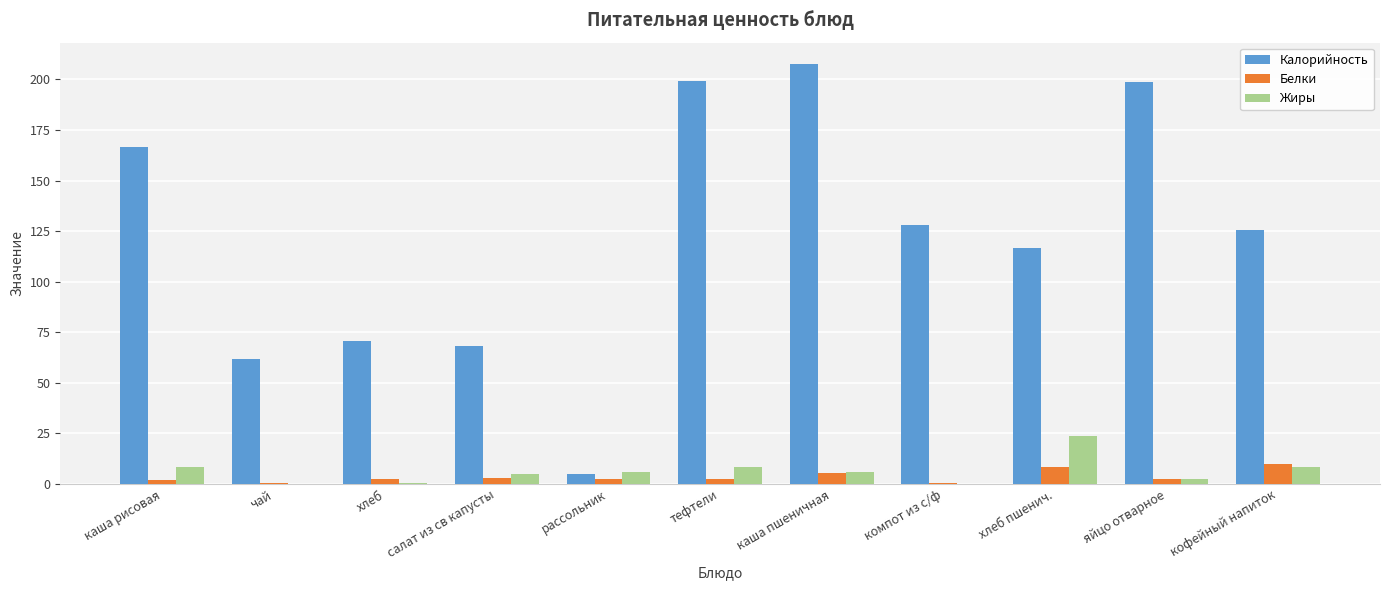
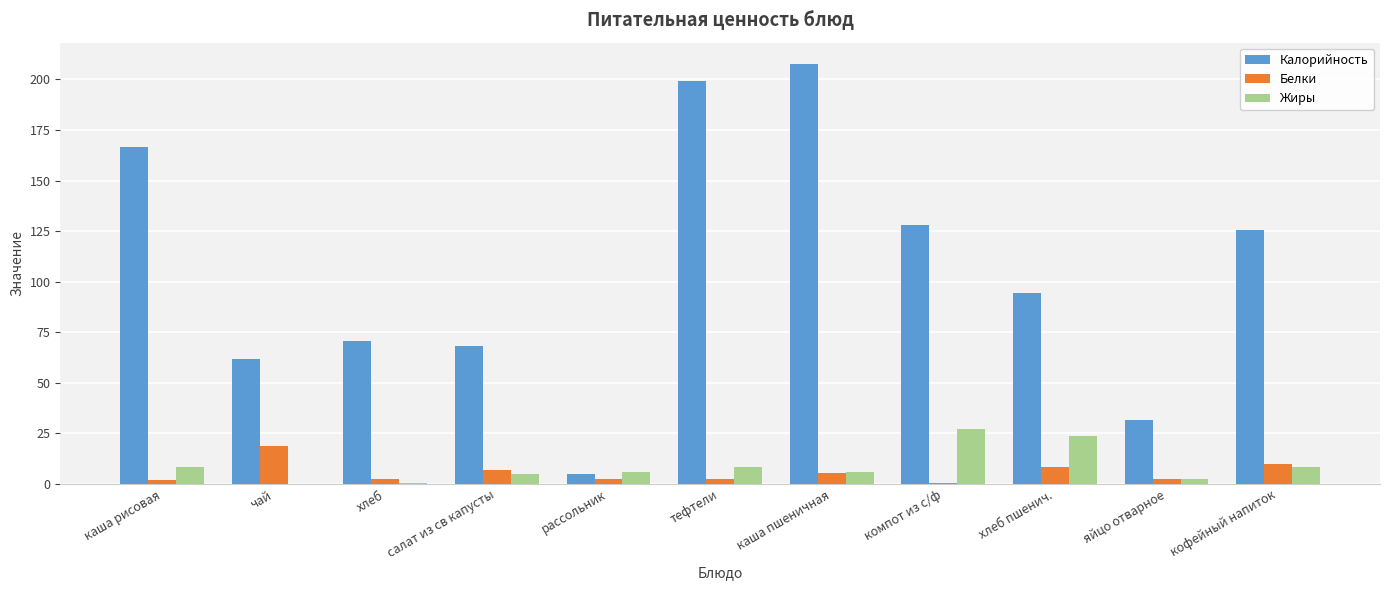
  {
    "Калорийность": {
      "каша рисовая": 167,
      "чай": 62,
      "хлеб": 71,
      "салат из св капусты": 68,
      "рассольник": 5,
      "тефтели": 199,
      "каша пшеничная": 208,
      "компот из с/ф": 128,
-     "хлеб пшенич.": 117,
-     "яйцо отварное": 199,
+     "хлеб пшенич.": 94,
+     "яйцо отварное": 32,
      "кофейный напиток": 126
    },
    "Белки": {
      "каша рисовая": 2,
-     "чай": 0,
+     "чай": 19,
      "хлеб": 2,
-     "салат из св капусты": 3,
+     "салат из св капусты": 7,
      "рассольник": 3,
      "тефтели": 2,
      "каша пшеничная": 5,
      "хлеб пшенич.": 9,
      "яйцо отварное": 3,
      "кофейный напиток": 10
    },
    "Жиры": {
      "каша рисовая": 8,
      "чай": 0,
      "салат из св капусты": 5,
      "рассольник": 6,
      "тефтели": 8,
      "каша пшеничная": 6,
-     "компот из с/ф": 0,
+     "компот из с/ф": 27,
      "хлеб пшенич.": 24,
      "яйцо отварное": 2,
      "кофейный напиток": 8
    }
  }
